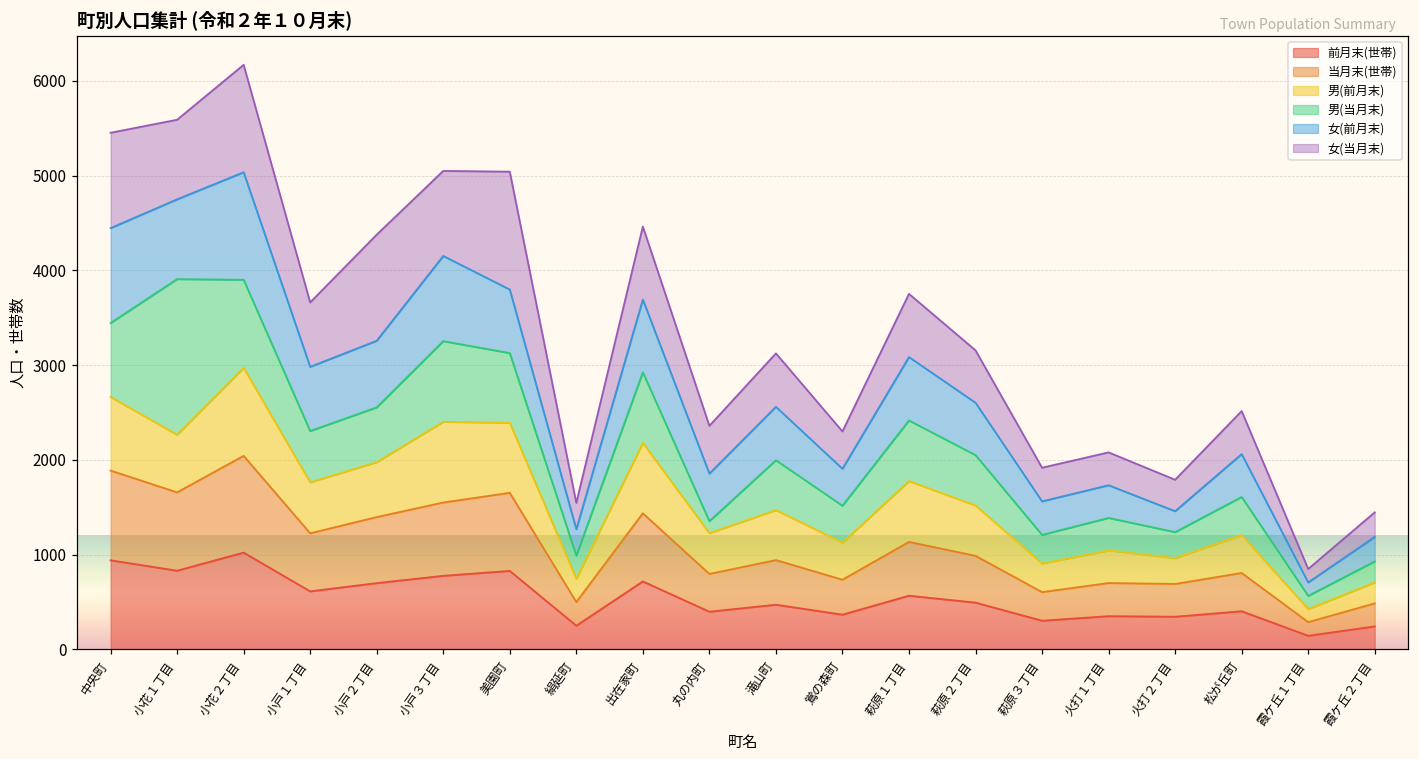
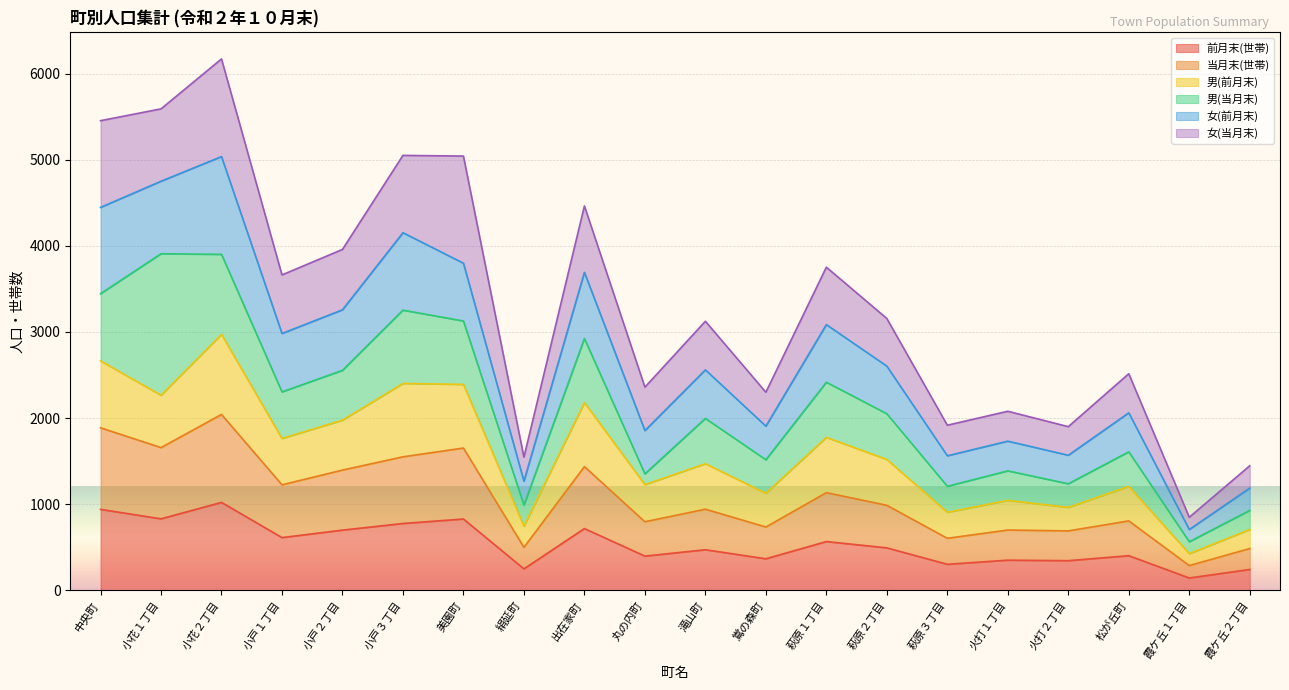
  {
    "男(当月末)": {
      "中央町": 800,
      "小花１丁目": 1600,
      "小花２丁目": 900,
      "小戸１丁目": 500,
      "小戸２丁目": 600,
      "小戸３丁目": 900,
      "美園町": 700,
      "絹延町": 200,
      "出在家町": 700,
      "丸の内町": 100,
      "滝山町": 500,
      "鴬の森町": 400,
      "萩原１丁目": 600,
      "萩原２丁目": 500,
      "萩原３丁目": 300,
      "火打１丁目": 300,
      "火打２丁目": 300,
      "松が丘町": 400,
      "霞ケ丘１丁目": 100,
      "霞ケ丘２丁目": 200
    },
    "女(前月末)": {
      "中央町": 1000,
      "小花１丁目": 800,
      "小花２丁目": 1100,
      "小戸１丁目": 700,
      "小戸２丁目": 700,
      "小戸３丁目": 900,
      "美園町": 700,
      "絹延町": 300,
      "出在家町": 800,
      "丸の内町": 500,
      "滝山町": 600,
      "鴬の森町": 400,
      "萩原１丁目": 700,
      "萩原２丁目": 600,
      "萩原３丁目": 400,
      "火打１丁目": 300,
-     "火打２丁目": 200,
+     "火打２丁目": 300,
      "松が丘町": 500,
      "霞ケ丘１丁目": 100,
      "霞ケ丘２丁目": 300
    },
    "女(当月末)": {
      "中央町": 1000,
      "小花１丁目": 800,
      "小花２丁目": 1100,
      "小戸１丁目": 700,
-     "小戸２丁目": 1100,
+     "小戸２丁目": 700,
      "小戸３丁目": 900,
      "美園町": 1200,
      "絹延町": 300,
      "出在家町": 800,
      "丸の内町": 500,
      "滝山町": 600,
      "鴬の森町": 400,
      "萩原１丁目": 700,
      "萩原２丁目": 600,
      "萩原３丁目": 400,
      "火打１丁目": 300,
      "火打２丁目": 300,
      "松が丘町": 500,
      "霞ケ丘１丁目": 100,
      "霞ケ丘２丁目": 300
    }
  }
